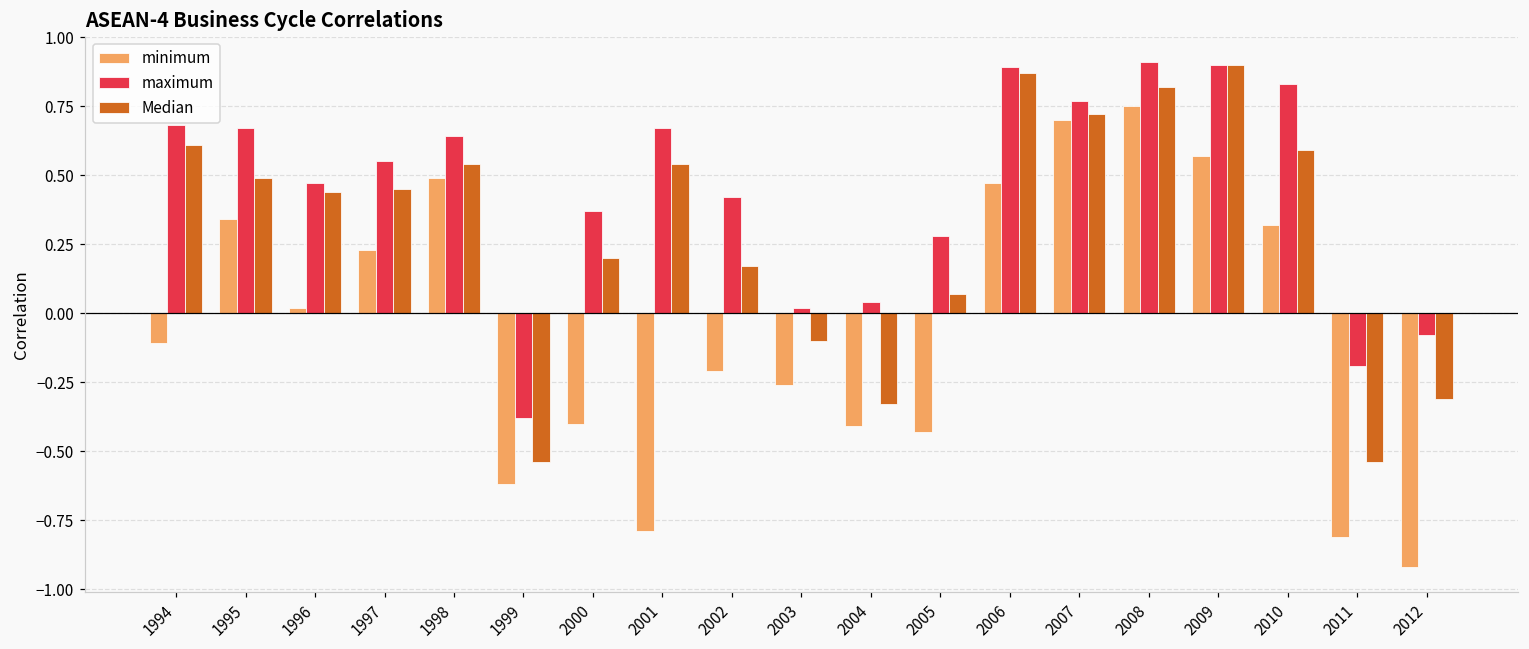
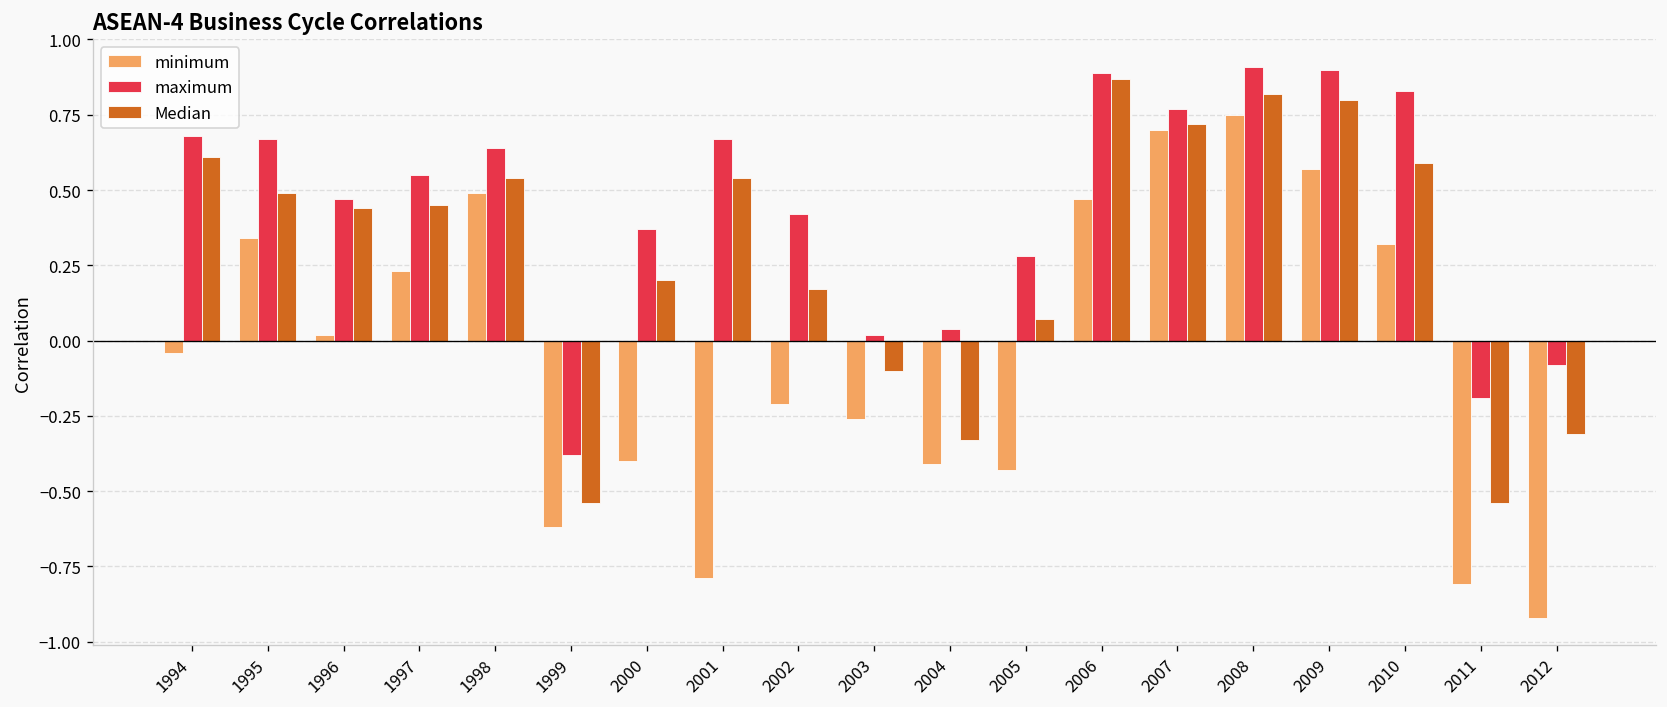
  {
    "minimum": {
-     "1994": -0.11,
+     "1994": -0.04,
      "1995": 0.34,
      "1996": 0.02,
      "1997": 0.23,
      "1998": 0.49,
      "1999": -0.62,
      "2000": -0.40,
      "2001": -0.79,
      "2002": -0.21,
      "2003": -0.26,
      "2004": -0.41,
      "2005": -0.43,
      "2006": 0.47,
      "2007": 0.70,
      "2008": 0.75,
      "2009": 0.57,
      "2010": 0.32,
      "2011": -0.81,
      "2012": -0.92
    },
    "maximum": {
      "1994": 0.68,
      "1995": 0.67,
      "1996": 0.47,
      "1997": 0.55,
      "1998": 0.64,
      "1999": -0.38,
      "2000": 0.37,
      "2001": 0.67,
      "2002": 0.42,
      "2003": 0.02,
      "2004": 0.04,
      "2005": 0.28,
      "2006": 0.89,
      "2007": 0.77,
      "2008": 0.91,
      "2009": 0.90,
      "2010": 0.83,
      "2011": -0.19,
      "2012": -0.08
    },
    "Median": {
      "1994": 0.61,
      "1995": 0.49,
      "1996": 0.44,
      "1997": 0.45,
      "1998": 0.54,
      "1999": -0.54,
      "2000": 0.2,
      "2001": 0.54,
      "2002": 0.17,
      "2003": -0.1,
      "2004": -0.33,
      "2005": 0.07,
      "2006": 0.87,
      "2007": 0.72,
      "2008": 0.82,
-     "2009": 0.9,
+     "2009": 0.8,
      "2010": 0.59,
      "2011": -0.54,
      "2012": -0.31
    }
  }
